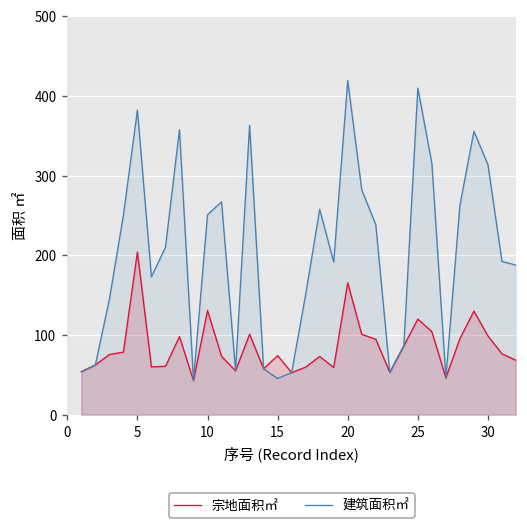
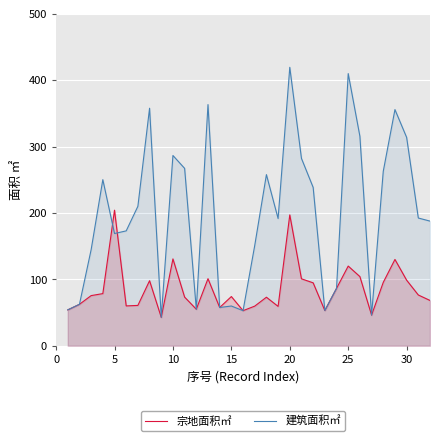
  {
    "宗地面积㎡": {
      "5": 200,
      "10": 130,
      "15": 70,
-     "20": 170,
+     "20": 200,
      "25": 120,
      "30": 100
    },
    "建筑面积㎡": {
-     "5": 380,
-     "10": 250,
-     "15": 50,
+     "5": 170,
+     "10": 290,
+     "15": 60,
      "20": 420,
      "25": 410,
      "30": 310
    }
  }
